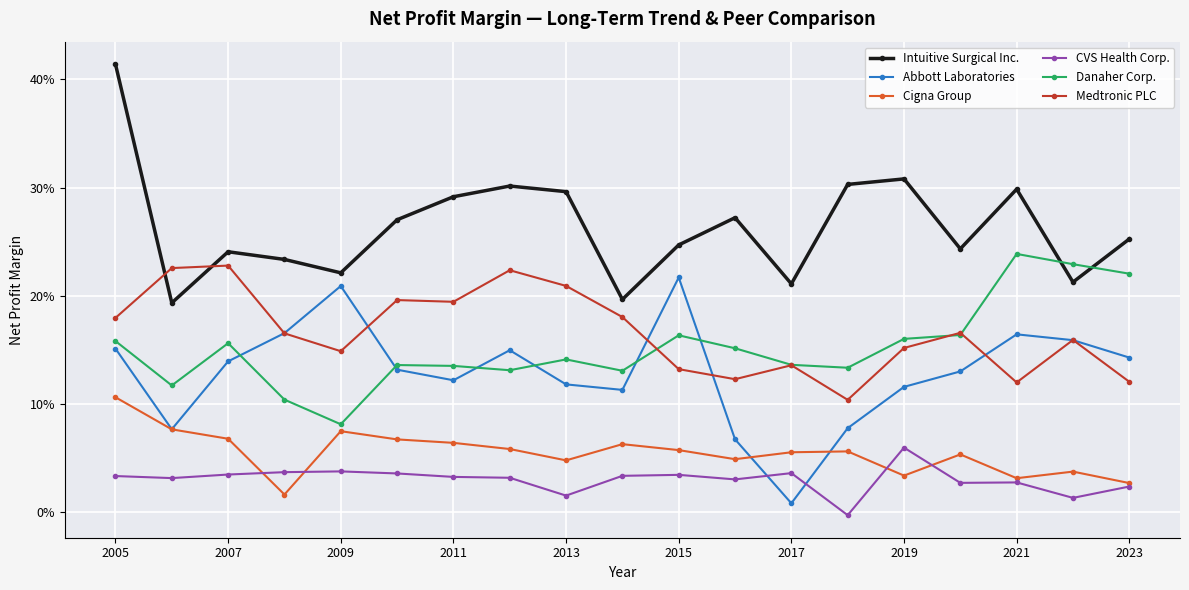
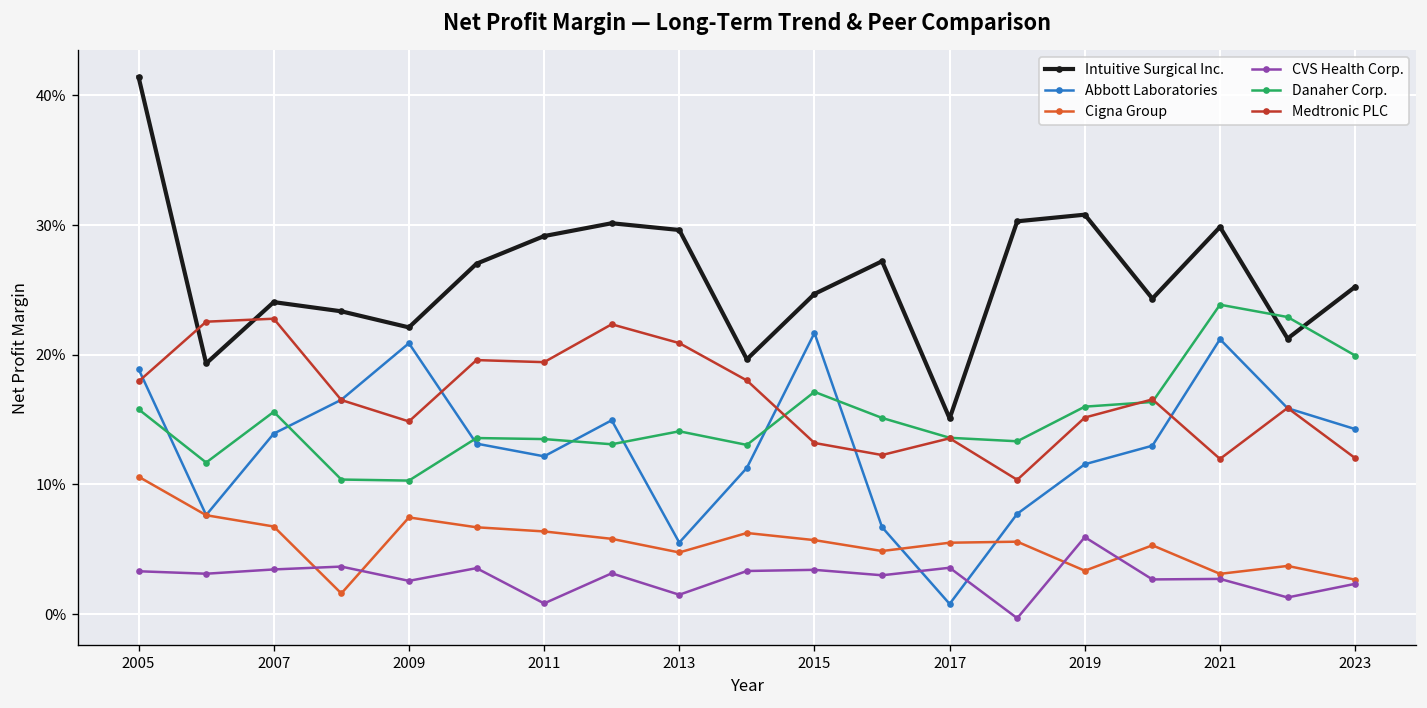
  {
    "Intuitive Surgical Inc.": {
      "2005": "41.4%",
      "2007": "24.1%",
      "2009": "22.1%",
      "2011": "29.2%",
      "2013": "29.6%",
      "2015": "24.7%",
-     "2017": "21.1%",
+     "2017": "15.1%",
      "2019": "30.8%",
      "2021": "29.8%",
      "2023": "25.2%"
    },
    "Abbott Laboratories": {
-     "2005": "15.1%",
+     "2005": "18.9%",
      "2007": "13.9%",
      "2009": "20.9%",
      "2011": "12.2%",
-     "2013": "11.8%",
+     "2013": "5.5%",
      "2015": "21.7%",
      "2017": "0.8%",
      "2019": "11.6%",
-     "2021": "16.4%",
+     "2021": "21.2%",
      "2023": "14.3%"
    },
    "CVS Health Corp.": {
      "2005": "3.3%",
      "2007": "3.5%",
-     "2009": "3.7%",
-     "2011": "3.2%",
+     "2009": "2.6%",
+     "2011": "0.8%",
      "2013": "1.5%",
      "2015": "3.4%",
      "2017": "3.6%",
      "2019": "5.9%",
      "2021": "2.7%",
      "2023": "2.3%"
    },
    "Danaher Corp.": {
      "2005": "15.8%",
      "2007": "15.6%",
-     "2009": "8.1%",
+     "2009": "10.3%",
      "2011": "13.5%",
      "2013": "14.1%",
-     "2015": "16.3%",
+     "2015": "17.1%",
      "2019": "16.0%",
      "2021": "23.9%",
-     "2023": "22.0%"
+     "2023": "19.9%"
    }
  }
